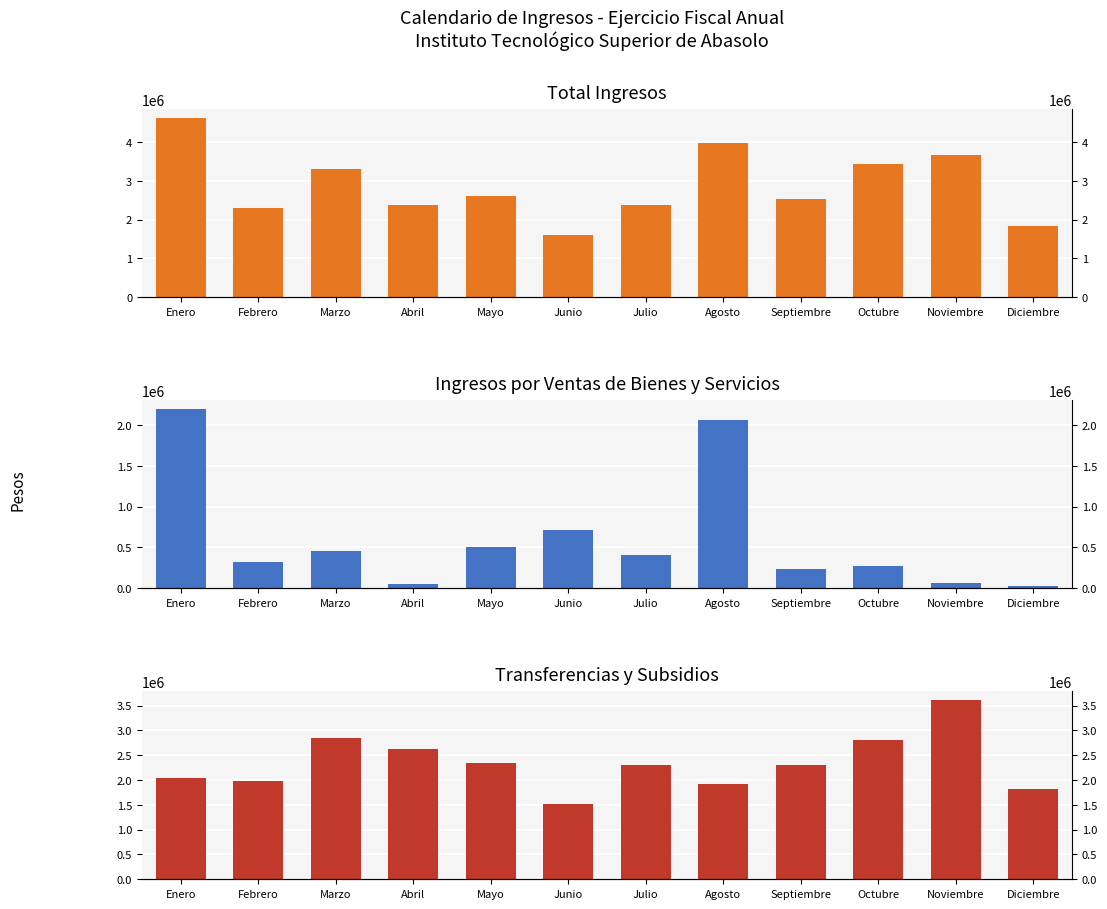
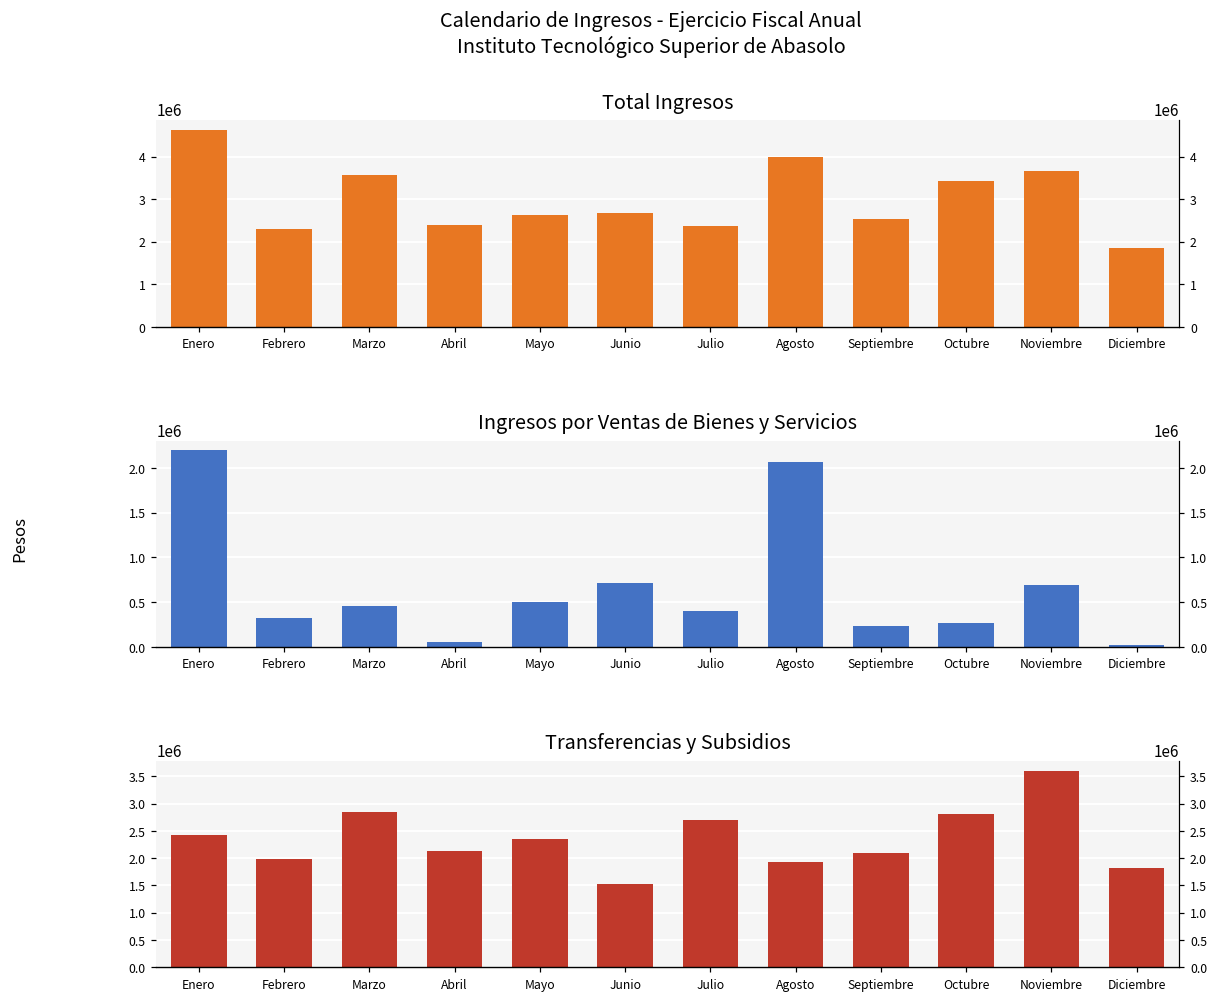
  {
    "Total Ingresos": {
      "Enero": 4600000,
      "Febrero": 2300000,
-     "Marzo": 3300000,
+     "Marzo": 3600000,
      "Abril": 2400000,
      "Mayo": 2600000,
-     "Junio": 1600000,
+     "Junio": 2700000,
      "Julio": 2400000,
      "Agosto": 4000000,
      "Septiembre": 2500000,
      "Octubre": 3400000,
      "Noviembre": 3700000,
      "Diciembre": 1800000
    },
    "Ingresos por Ventas de Bienes y Servicios": {
      "Enero": 2200000,
      "Febrero": 300000,
      "Marzo": 500000,
      "Abril": 100000,
      "Mayo": 500000,
      "Junio": 700000,
      "Julio": 400000,
      "Agosto": 2100000,
      "Septiembre": 200000,
      "Octubre": 300000,
-     "Noviembre": 100000
+     "Noviembre": 700000
    },
    "Transferencias y Subsidios": {
-     "Enero": 2000000,
+     "Enero": 2400000,
      "Febrero": 2000000,
      "Marzo": 2900000,
-     "Abril": 2600000,
+     "Abril": 2100000,
      "Mayo": 2300000,
      "Junio": 1500000,
-     "Julio": 2300000,
+     "Julio": 2700000,
      "Agosto": 1900000,
-     "Septiembre": 2300000,
+     "Septiembre": 2100000,
      "Octubre": 2800000,
      "Noviembre": 3600000,
      "Diciembre": 1800000
    }
  }
